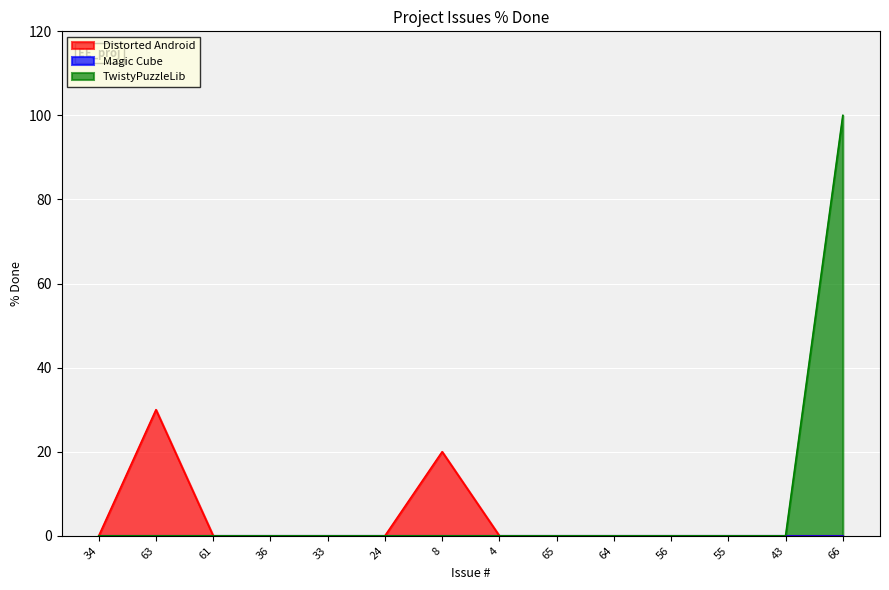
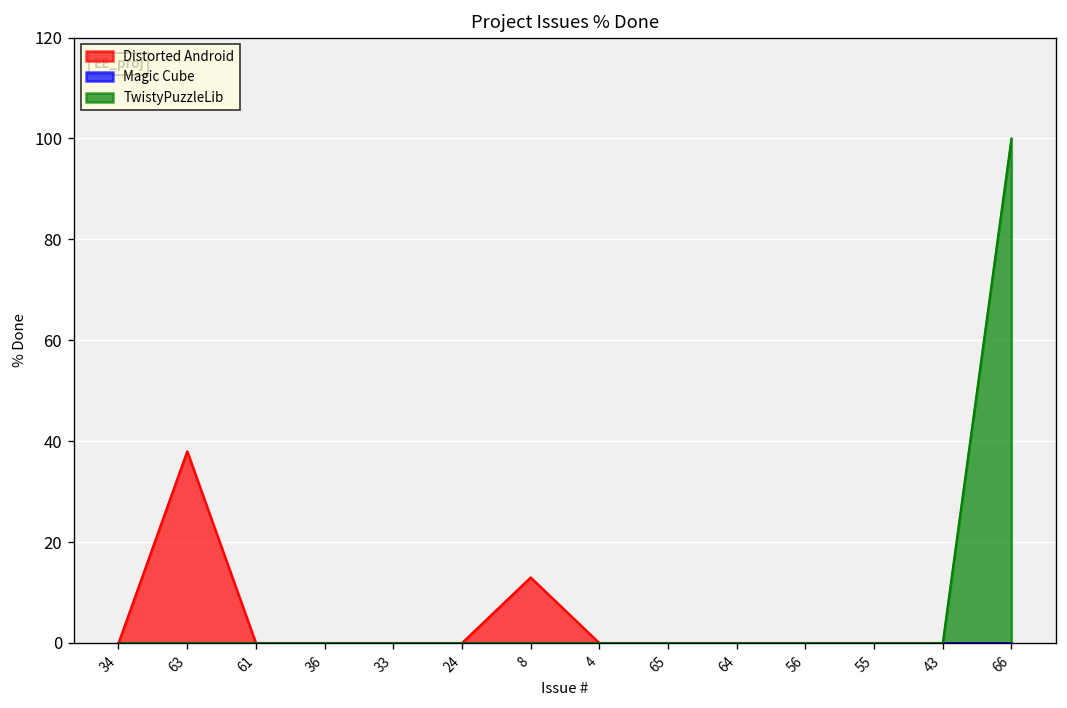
  {
    "Distorted Android": {
-     "63": 30,
-     "8": 20
+     "63": 38,
+     "8": 13
    },
    "TwistyPuzzleLib": {
      "66": 100
    }
  }
